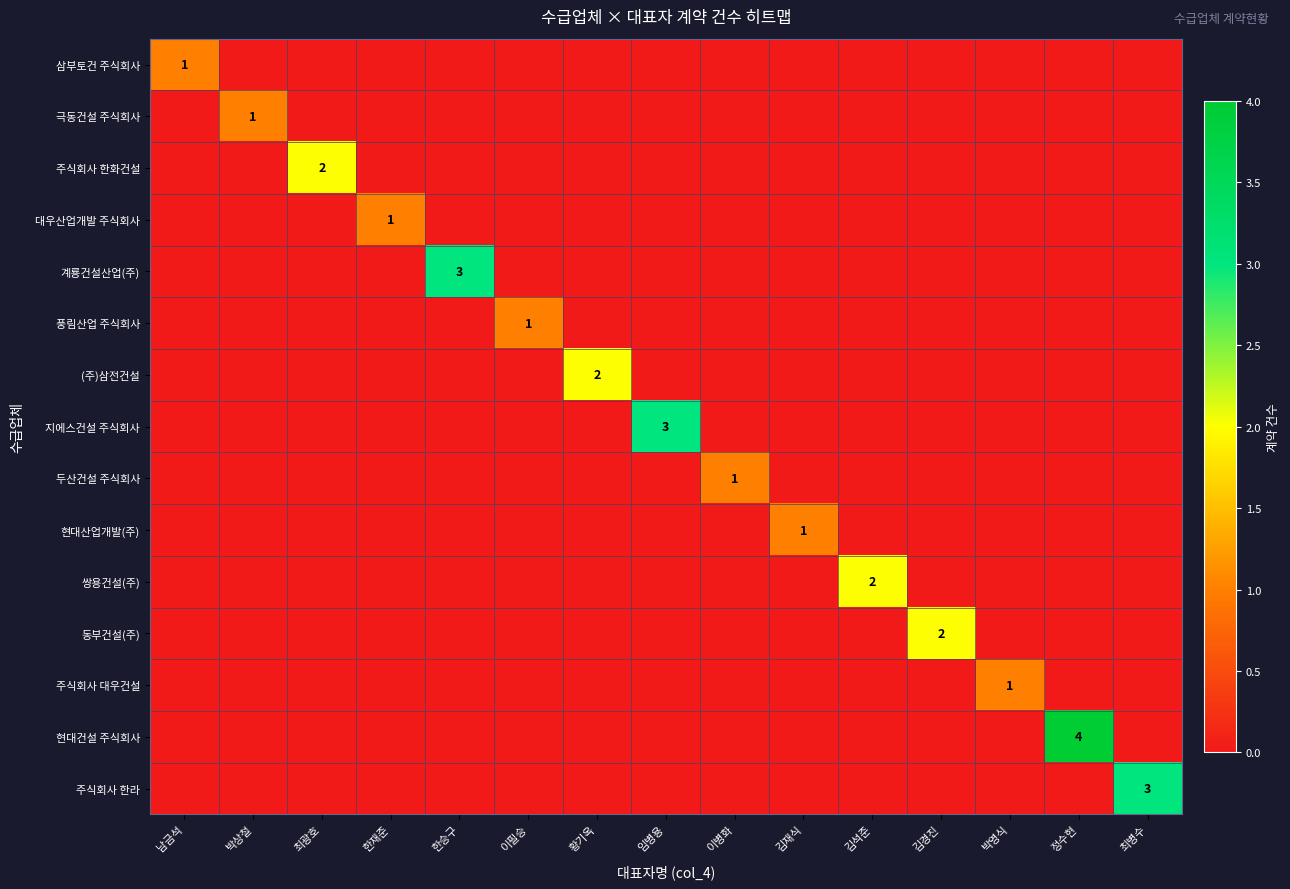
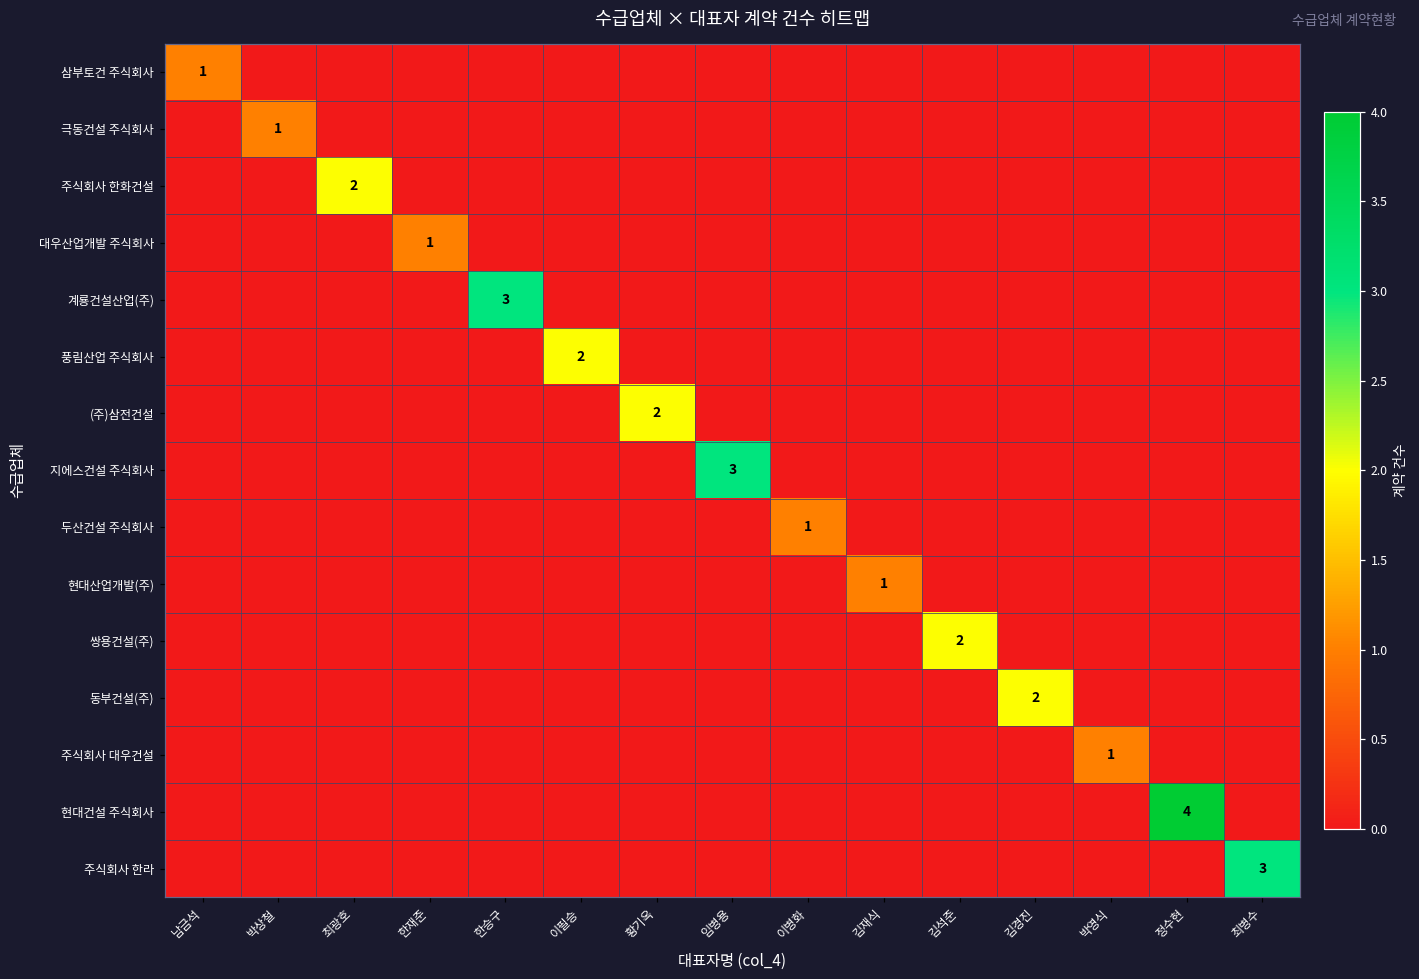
  {
    "삼부토건 주식회사": {
      "남금석": 1
    },
    "극동건설 주식회사": {
      "박상철": 1
    },
    "주식회사 한화건설": {
      "최광호": 2
    },
    "대우산업개발 주식회사": {
      "한재준": 1
    },
    "계룡건설산업(주)": {
      "한승구": 3
    },
    "풍림산업 주식회사": {
-     "이필승": 1
+     "이필승": 2
    },
    "(주)삼전건설": {
      "황기옥": 2
    },
    "지에스건설 주식회사": {
      "임병용": 3
    },
    "두산건설 주식회사": {
      "이병화": 1
    },
    "현대산업개발(주)": {
      "김재식": 1
    },
    "쌍용건설(주)": {
      "김석준": 2
    },
    "동부건설(주)": {
      "김경진": 2
    },
    "주식회사 대우건설": {
      "박영식": 1
    },
    "현대건설 주식회사": {
      "정수현": 4
    },
    "주식회사 한라": {
      "최병수": 3
    }
  }
